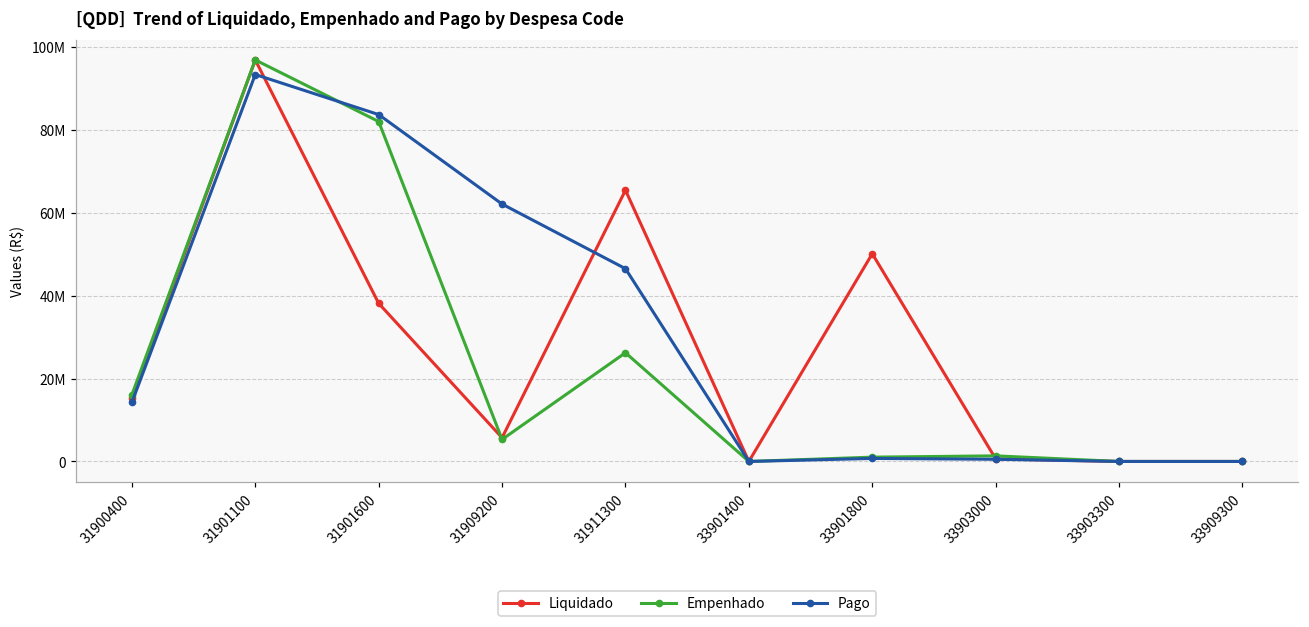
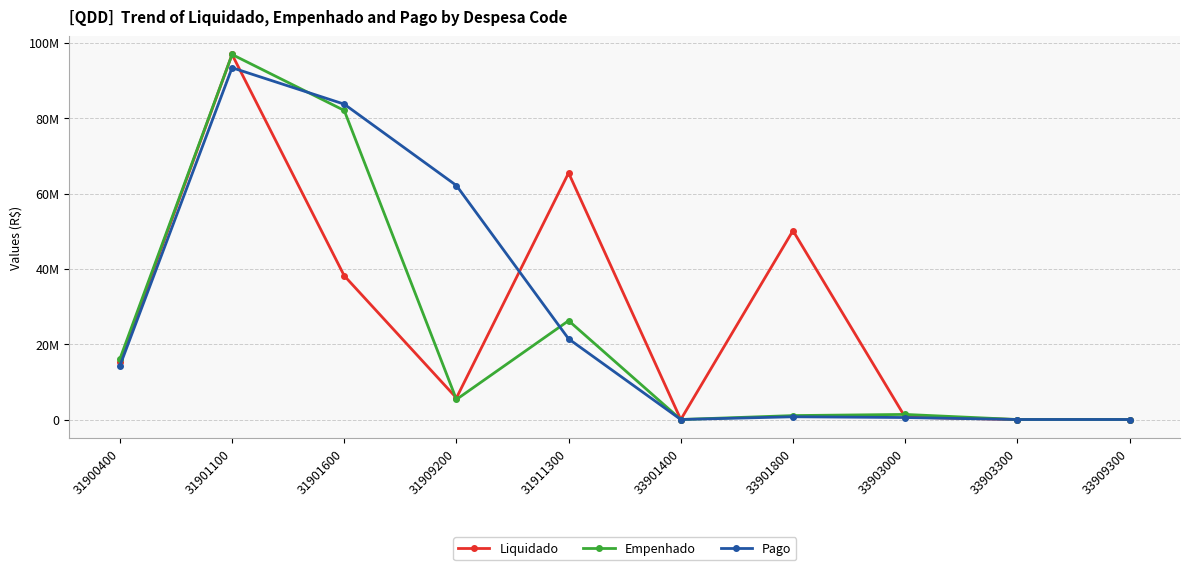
  {
    "Liquidado": {
      "31900400": 15000000,
      "31901600": 38000000,
      "31911300": 65000000,
      "33901800": 50000000
    },
    "Empenhado": {
      "31900400": 16000000,
      "31901600": 82000000,
      "31911300": 26000000,
      "33903000": 1000000
    },
    "Pago": {
      "31900400": 14000000,
      "31901100": 93000000,
      "31901600": 84000000,
      "31909200": 62000000,
-     "31911300": 47000000
+     "31911300": 21000000
    }
  }
